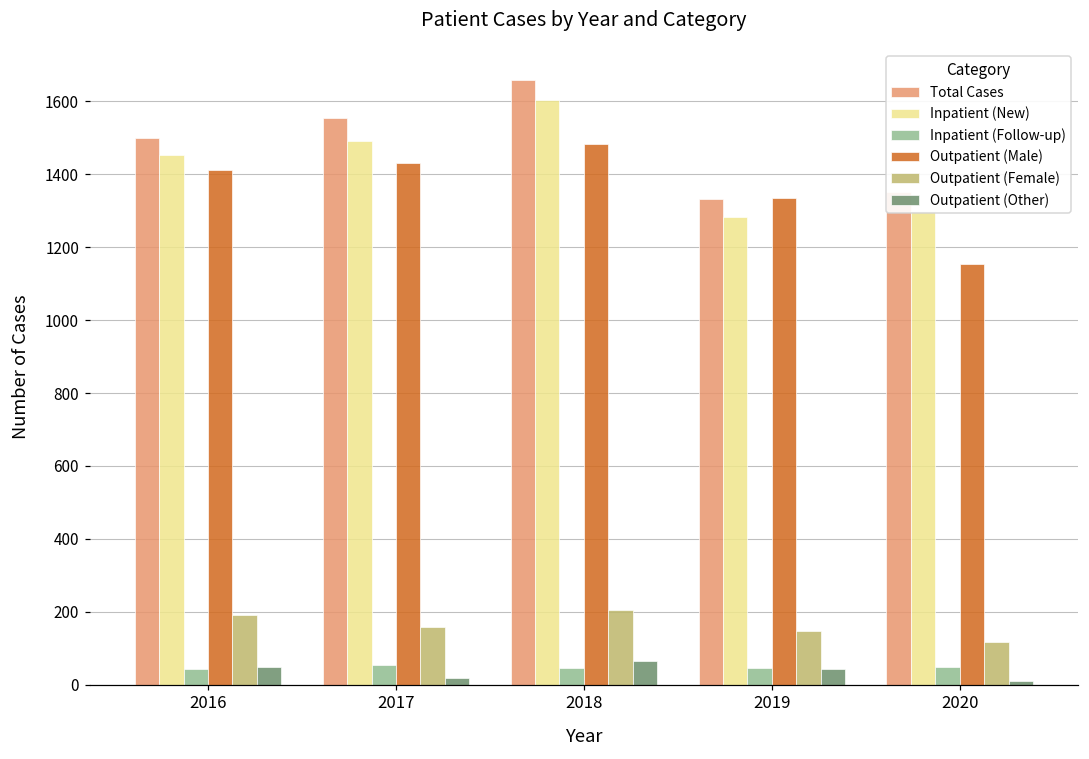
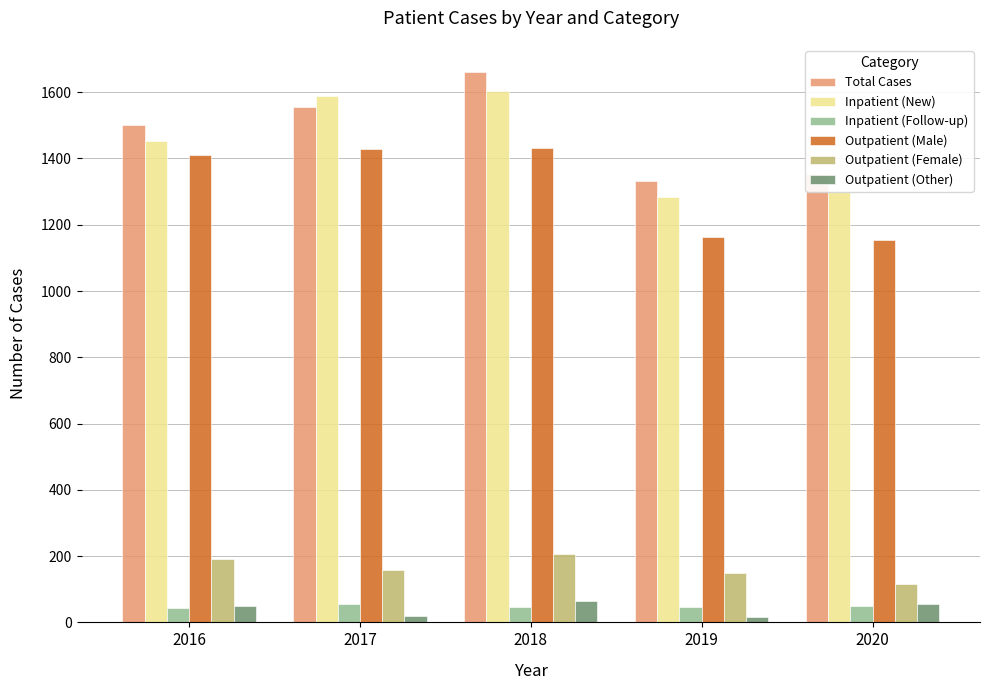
  {
    "Inpatient (New)": {
      "2016": 1450,
-     "2017": 1490,
+     "2017": 1590,
      "2018": 1600,
      "2019": 1280
    },
    "Outpatient (Male)": {
      "2016": 1410,
      "2017": 1430,
-     "2018": 1480,
-     "2019": 1340,
+     "2018": 1430,
+     "2019": 1160,
      "2020": 1150
    },
    "Outpatient (Other)": {
      "2016": 50,
      "2017": 20,
      "2018": 70,
-     "2019": 40,
-     "2020": 10
+     "2019": 20,
+     "2020": 60
    }
  }
